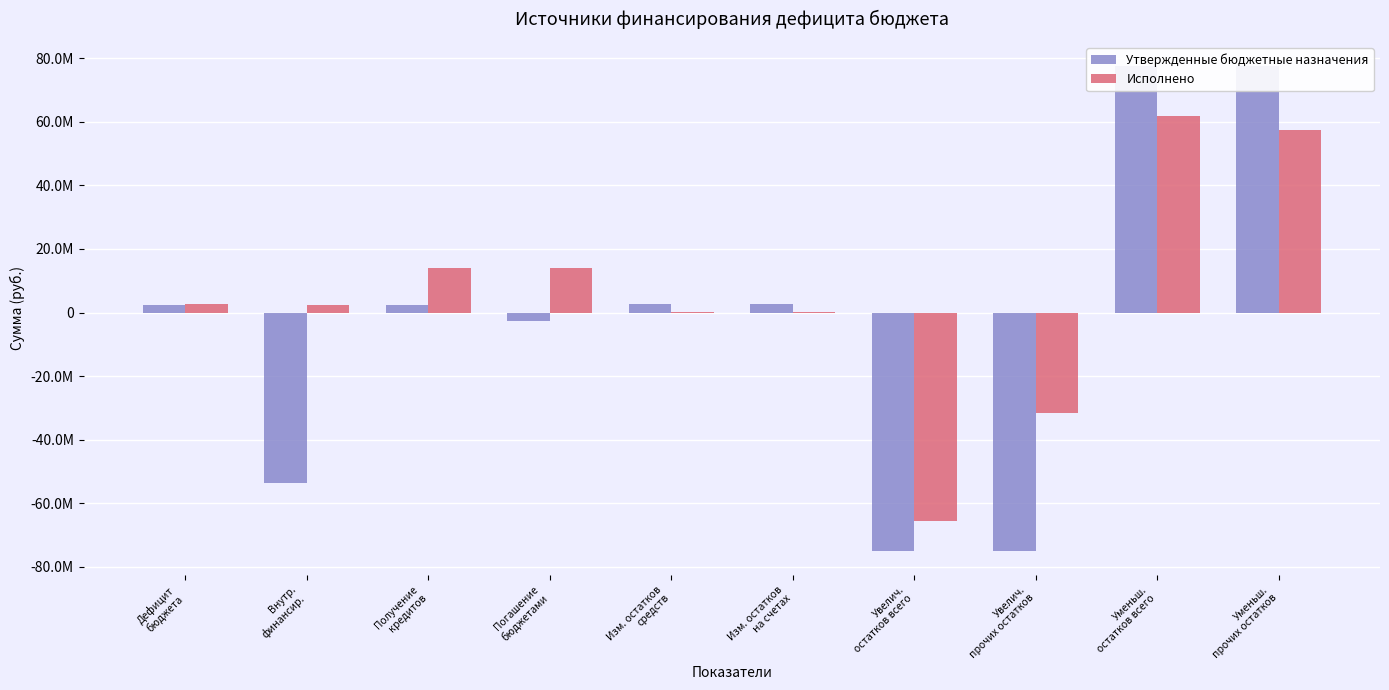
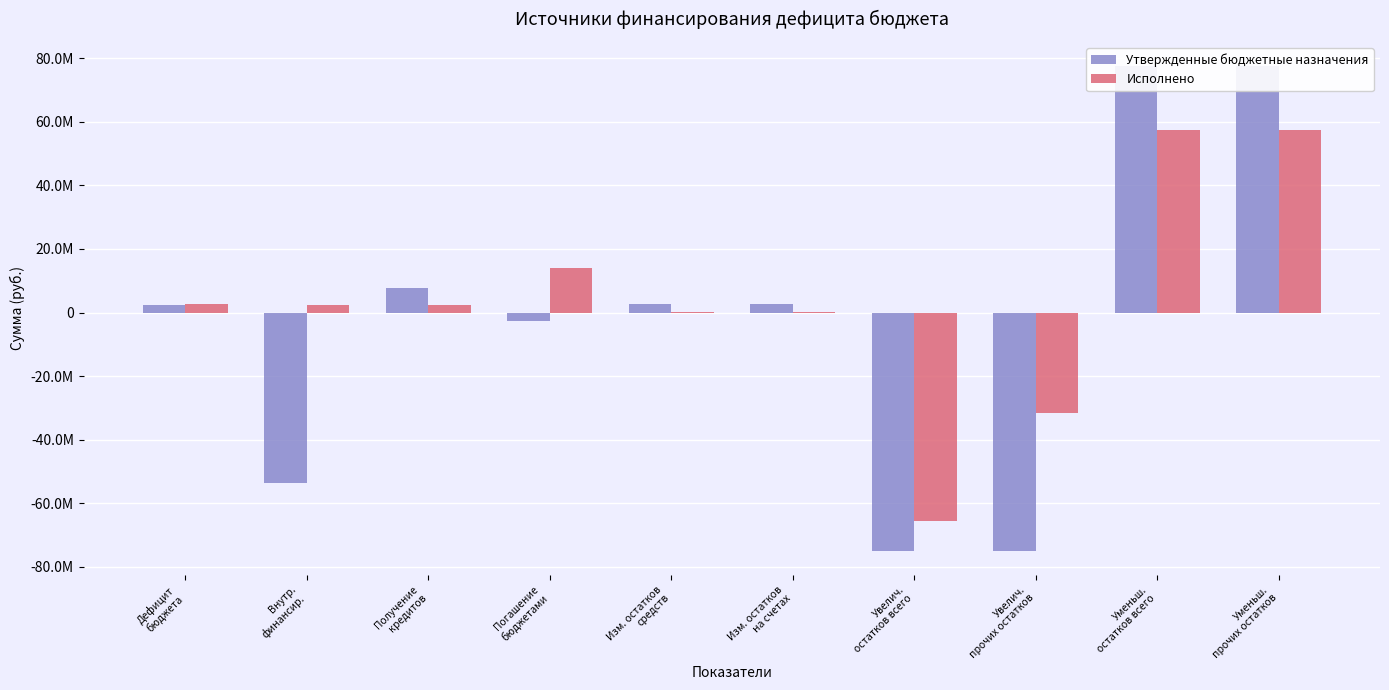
  {
    "Утвержденные бюджетные назначения": {
      "Дефицит бюджета": 2000000,
      "Внутр. финансир.": -53000000,
-     "Получение кредитов": 3000000,
+     "Получение кредитов": 8000000,
      "Погашение бюджетами": -3000000,
      "Изм. остатков средств": 3000000,
      "Изм. остатков на счетах": 3000000,
      "Увелич. остатков всего": -75000000,
      "Увелич. прочих остатков": -75000000
    },
    "Исполнено": {
      "Дефицит бюджета": 3000000,
      "Внутр. финансир.": 3000000,
-     "Получение кредитов": 14000000,
+     "Получение кредитов": 3000000,
      "Погашение бюджетами": 14000000,
      "Увелич. остатков всего": -65000000,
      "Увелич. прочих остатков": -31000000,
-     "Уменьш. остатков всего": 62000000,
+     "Уменьш. остатков всего": 57000000,
      "Уменьш. прочих остатков": 57000000
    }
  }
